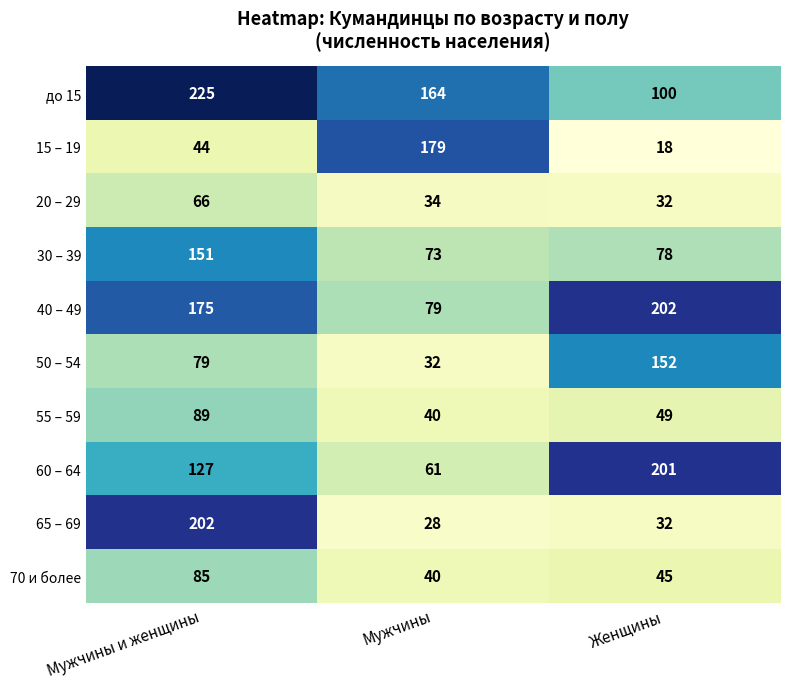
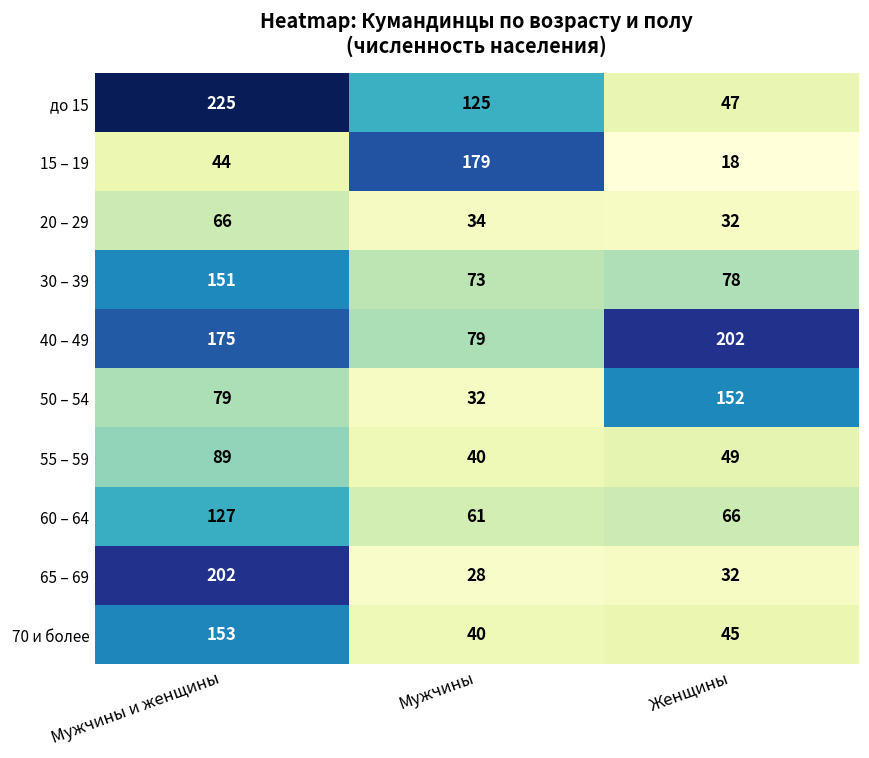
  {
    "до 15": {
      "Мужчины и женщины": 225,
-     "Мужчины": 164,
-     "Женщины": 100
+     "Мужчины": 125,
+     "Женщины": 47
    },
    "15 – 19": {
      "Мужчины и женщины": 44,
      "Мужчины": 179,
      "Женщины": 18
    },
    "20 – 29": {
      "Мужчины и женщины": 66,
      "Мужчины": 34,
      "Женщины": 32
    },
    "30 – 39": {
      "Мужчины и женщины": 151,
      "Мужчины": 73,
      "Женщины": 78
    },
    "40 – 49": {
      "Мужчины и женщины": 175,
      "Мужчины": 79,
      "Женщины": 202
    },
    "50 – 54": {
      "Мужчины и женщины": 79,
      "Мужчины": 32,
      "Женщины": 152
    },
    "55 – 59": {
      "Мужчины и женщины": 89,
      "Мужчины": 40,
      "Женщины": 49
    },
    "60 – 64": {
      "Мужчины и женщины": 127,
      "Мужчины": 61,
-     "Женщины": 201
+     "Женщины": 66
    },
    "65 – 69": {
      "Мужчины и женщины": 202,
      "Мужчины": 28,
      "Женщины": 32
    },
    "70 и более": {
-     "Мужчины и женщины": 85,
+     "Мужчины и женщины": 153,
      "Мужчины": 40,
      "Женщины": 45
    }
  }
